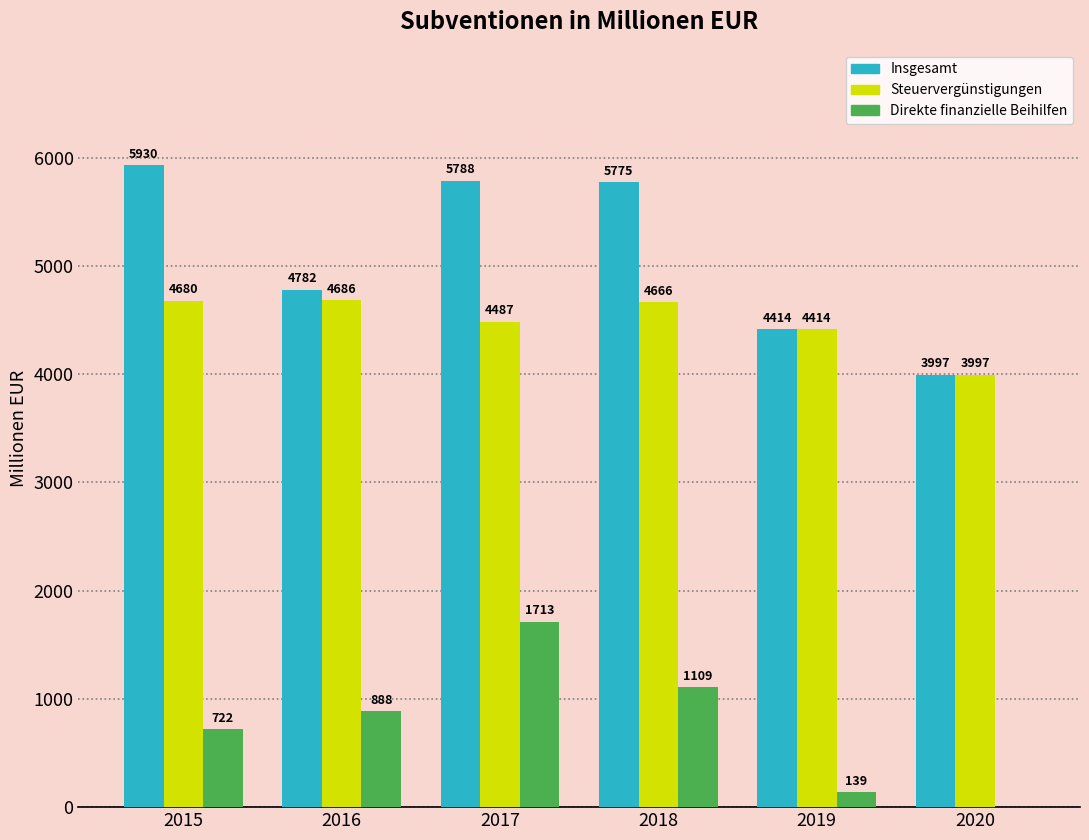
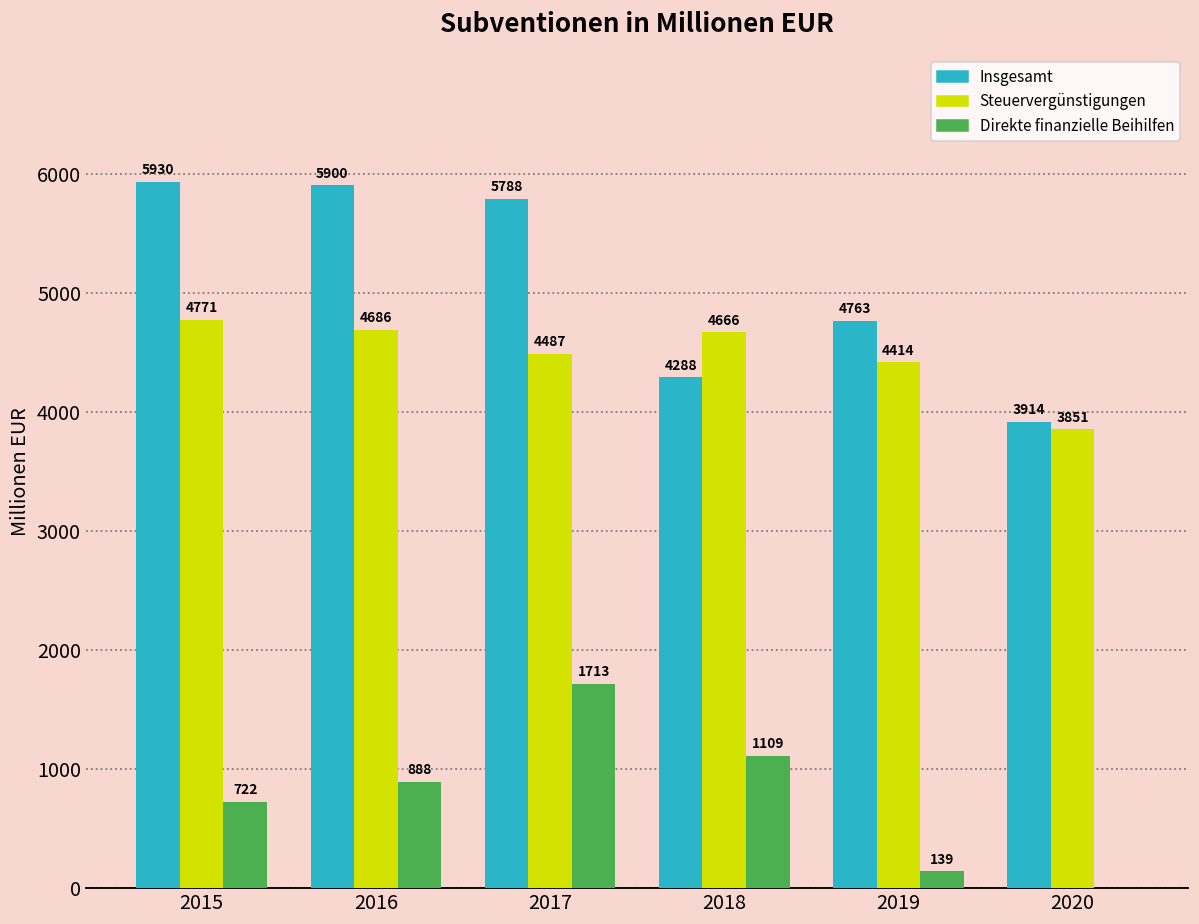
  {
    "Insgesamt": {
      "2015": 5930,
-     "2016": 4782,
+     "2016": 5900,
      "2017": 5788,
-     "2018": 5775,
-     "2019": 4414,
-     "2020": 3997
+     "2018": 4288,
+     "2019": 4763,
+     "2020": 3914
    },
    "Steuervergünstigungen": {
-     "2015": 4680,
+     "2015": 4771,
      "2016": 4686,
      "2017": 4487,
      "2018": 4666,
      "2019": 4414,
-     "2020": 3997
+     "2020": 3851
    },
    "Direkte finanzielle Beihilfen": {
      "2015": 722,
      "2016": 888,
      "2017": 1713,
      "2018": 1109,
      "2019": 139
    }
  }
